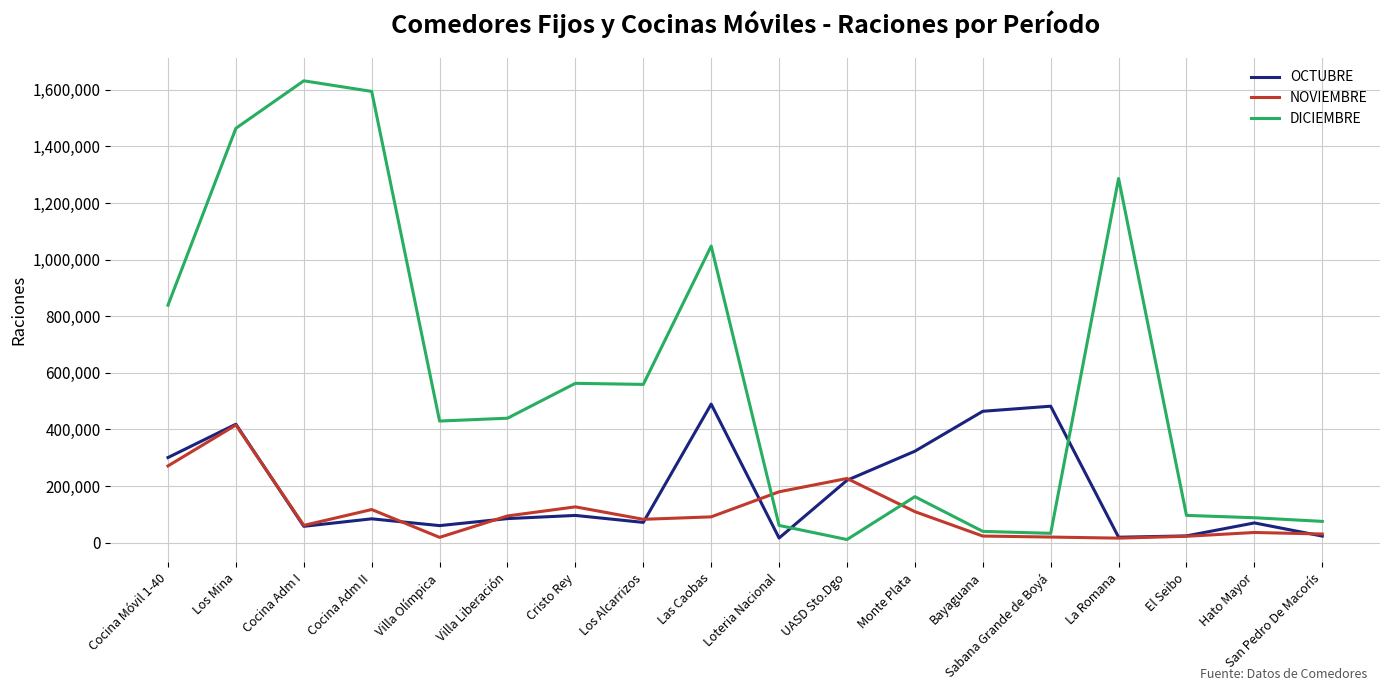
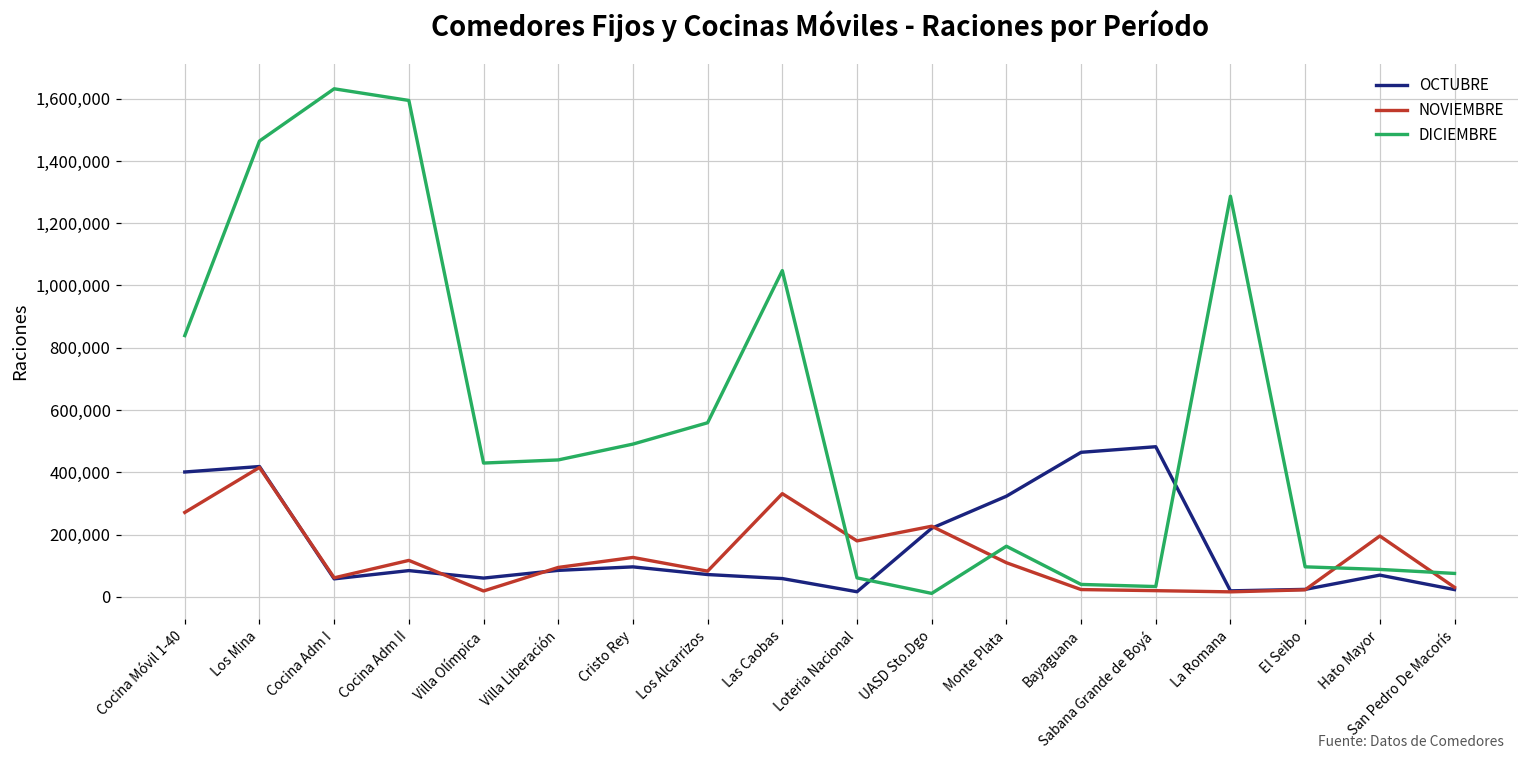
  {
    "OCTUBRE": {
-     "Cocina Móvil 1-40": "300,000",
+     "Cocina Móvil 1-40": "400,000",
      "Cocina Adm II": "80,000",
      "Villa Olímpica": "60,000",
      "Villa Liberación": "90,000",
      "Cristo Rey": "100,000",
      "Los Alcarrizos": "70,000",
-     "Las Caobas": "490,000",
+     "Las Caobas": "60,000",
      "Loteria Nacional": "20,000",
      "Monte Plata": "320,000",
      "Bayaguana": "460,000",
      "Sabana Grande de Boyá": "480,000",
      "Hato Mayor": "70,000"
    },
    "NOVIEMBRE": {
      "Cocina Móvil 1-40": "270,000",
      "Cocina Adm II": "120,000",
      "Villa Olímpica": "20,000",
      "Villa Liberación": "90,000",
      "Cristo Rey": "130,000",
      "Los Alcarrizos": "80,000",
-     "Las Caobas": "90,000",
+     "Las Caobas": "330,000",
      "Loteria Nacional": "180,000",
      "Monte Plata": "110,000",
      "Bayaguana": "20,000",
      "Sabana Grande de Boyá": "20,000",
-     "Hato Mayor": "40,000"
+     "Hato Mayor": "200,000"
    },
    "DICIEMBRE": {
      "Cocina Móvil 1-40": "840,000",
      "Los Mina": "1,460,000",
      "Cocina Adm I": "1,630,000",
      "Cocina Adm II": "1,590,000",
      "Villa Olímpica": "430,000",
      "Villa Liberación": "440,000",
-     "Cristo Rey": "560,000",
+     "Cristo Rey": "490,000",
      "Los Alcarrizos": "560,000",
      "Las Caobas": "1,050,000",
      "Loteria Nacional": "60,000",
      "UASD Sto.Dgo": "10,000",
      "Monte Plata": "160,000",
      "Bayaguana": "40,000",
      "Sabana Grande de Boyá": "30,000",
      "La Romana": "1,290,000",
      "El Seibo": "100,000",
      "Hato Mayor": "90,000",
      "San Pedro De Macorís": "80,000"
    }
  }
